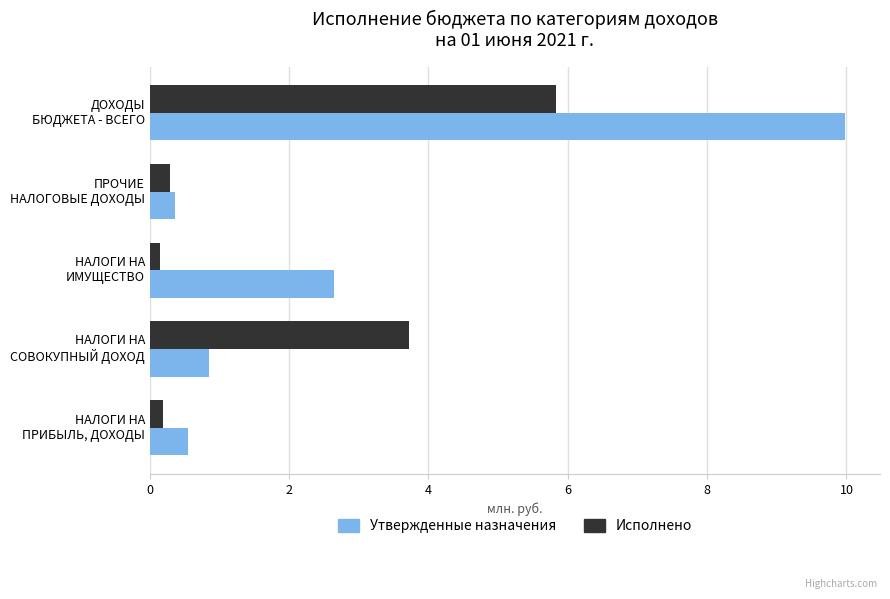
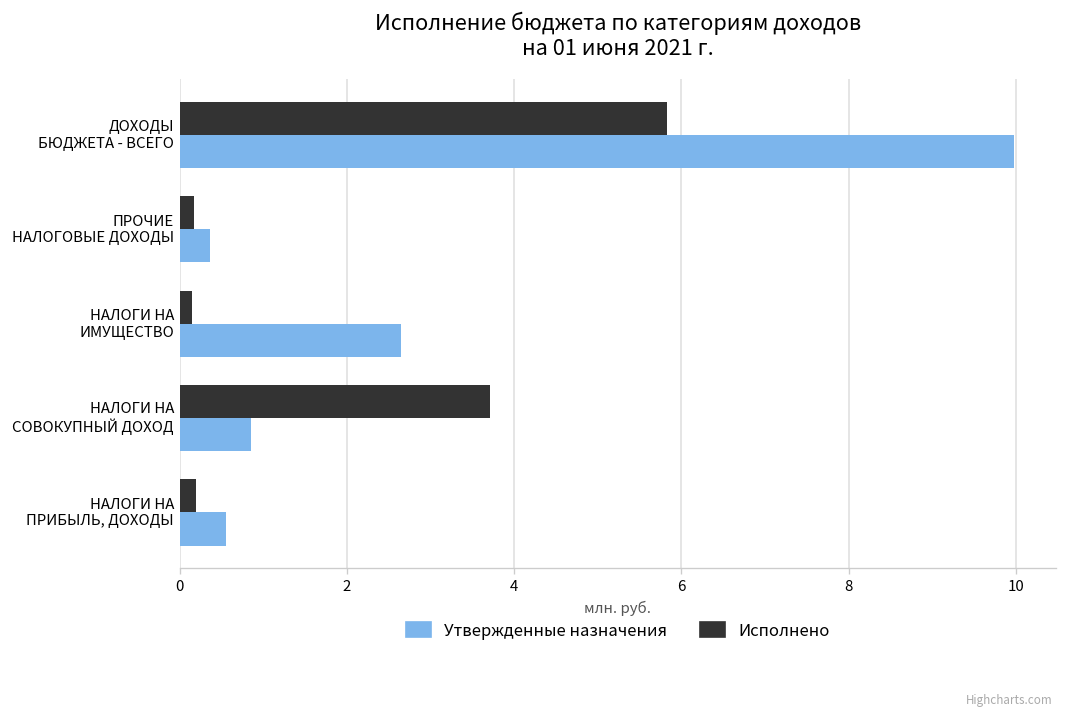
  {
    "Утвержденные назначения": {
      "ДОХОДЫ БЮДЖЕТА - ВСЕГО": 10.0,
      "ПРОЧИЕ НАЛОГОВЫЕ ДОХОДЫ": 0.4,
      "НАЛОГИ НА ИМУЩЕСТВО": 2.6,
      "НАЛОГИ НА СОВОКУПНЫЙ ДОХОД": 0.9,
      "НАЛОГИ НА ПРИБЫЛЬ, ДОХОДЫ": 0.6
    },
    "Исполнено": {
      "ДОХОДЫ БЮДЖЕТА - ВСЕГО": 5.8,
-     "ПРОЧИЕ НАЛОГОВЫЕ ДОХОДЫ": 0.3,
+     "ПРОЧИЕ НАЛОГОВЫЕ ДОХОДЫ": 0.2,
      "НАЛОГИ НА ИМУЩЕСТВО": 0.1,
      "НАЛОГИ НА СОВОКУПНЫЙ ДОХОД": 3.7,
      "НАЛОГИ НА ПРИБЫЛЬ, ДОХОДЫ": 0.2
    }
  }
